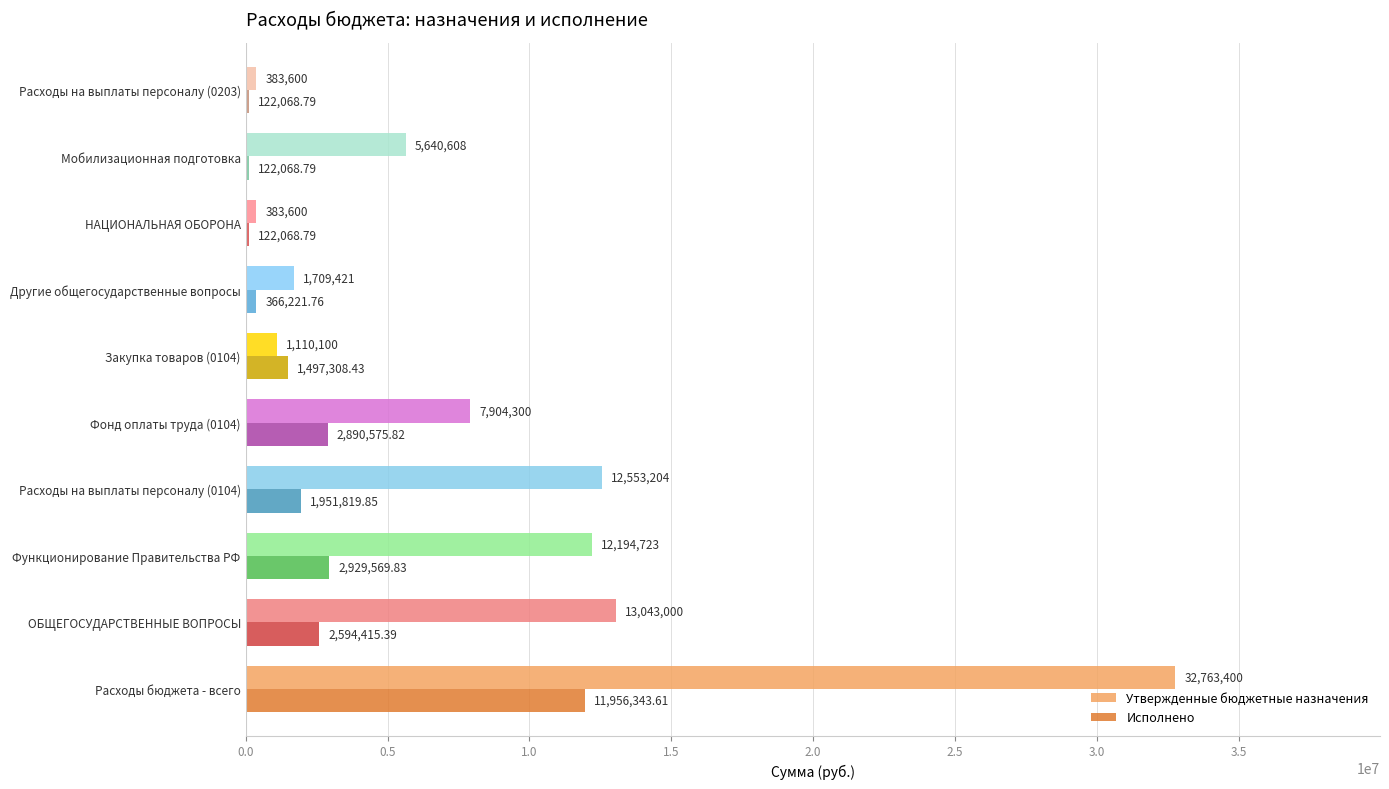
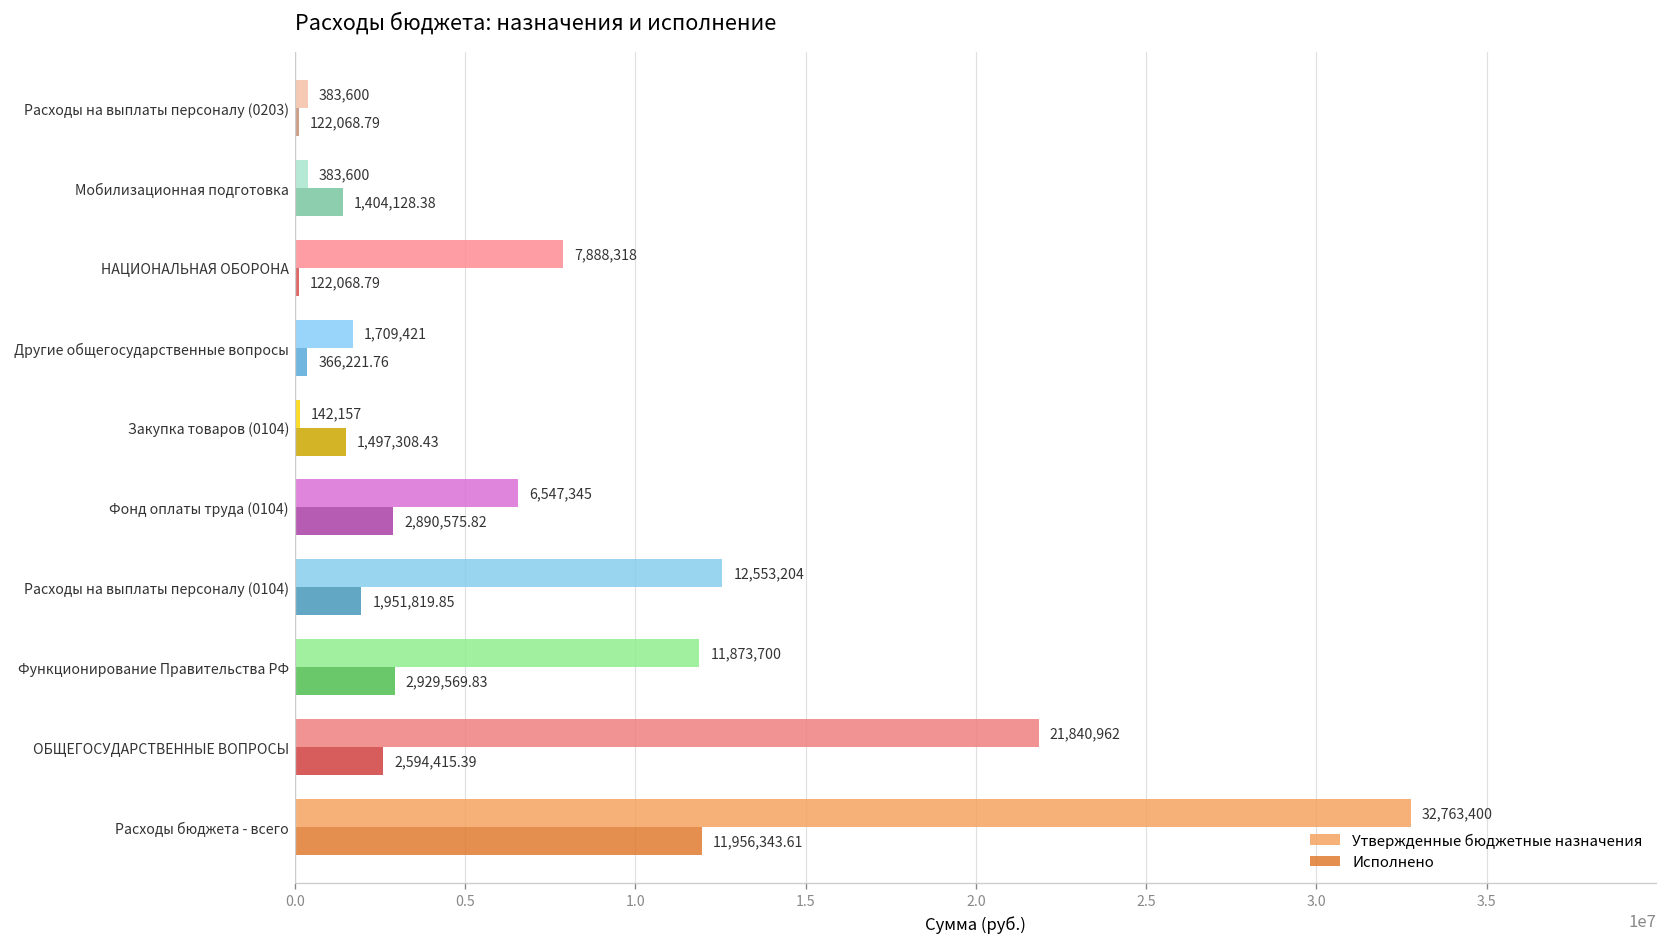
  {
    "Утвержденные бюджетные назначения": {
      "Расходы на выплаты персоналу (0203)": "383,600",
-     "Мобилизационная подготовка": "5,640,608",
-     "НАЦИОНАЛЬНАЯ ОБОРОНА": "383,600",
+     "Мобилизационная подготовка": "383,600",
+     "НАЦИОНАЛЬНАЯ ОБОРОНА": "7,888,318",
      "Другие общегосударственные вопросы": "1,709,421",
-     "Закупка товаров (0104)": "1,110,100",
-     "Фонд оплаты труда (0104)": "7,904,300",
+     "Закупка товаров (0104)": "142,157",
+     "Фонд оплаты труда (0104)": "6,547,345",
      "Расходы на выплаты персоналу (0104)": "12,553,204",
-     "Функционирование Правительства РФ": "12,194,723",
-     "ОБЩЕГОСУДАРСТВЕННЫЕ ВОПРОСЫ": "13,043,000",
+     "Функционирование Правительства РФ": "11,873,700",
+     "ОБЩЕГОСУДАРСТВЕННЫЕ ВОПРОСЫ": "21,840,962",
      "Расходы бюджета - всего": "32,763,400"
    },
    "Исполнено": {
      "Расходы на выплаты персоналу (0203)": "122,068.79",
-     "Мобилизационная подготовка": "122,068.79",
+     "Мобилизационная подготовка": "1,404,128.38",
      "НАЦИОНАЛЬНАЯ ОБОРОНА": "122,068.79",
      "Другие общегосударственные вопросы": "366,221.76",
      "Закупка товаров (0104)": "1,497,308.43",
      "Фонд оплаты труда (0104)": "2,890,575.82",
      "Расходы на выплаты персоналу (0104)": "1,951,819.85",
      "Функционирование Правительства РФ": "2,929,569.83",
      "ОБЩЕГОСУДАРСТВЕННЫЕ ВОПРОСЫ": "2,594,415.39",
      "Расходы бюджета - всего": "11,956,343.61"
    }
  }
